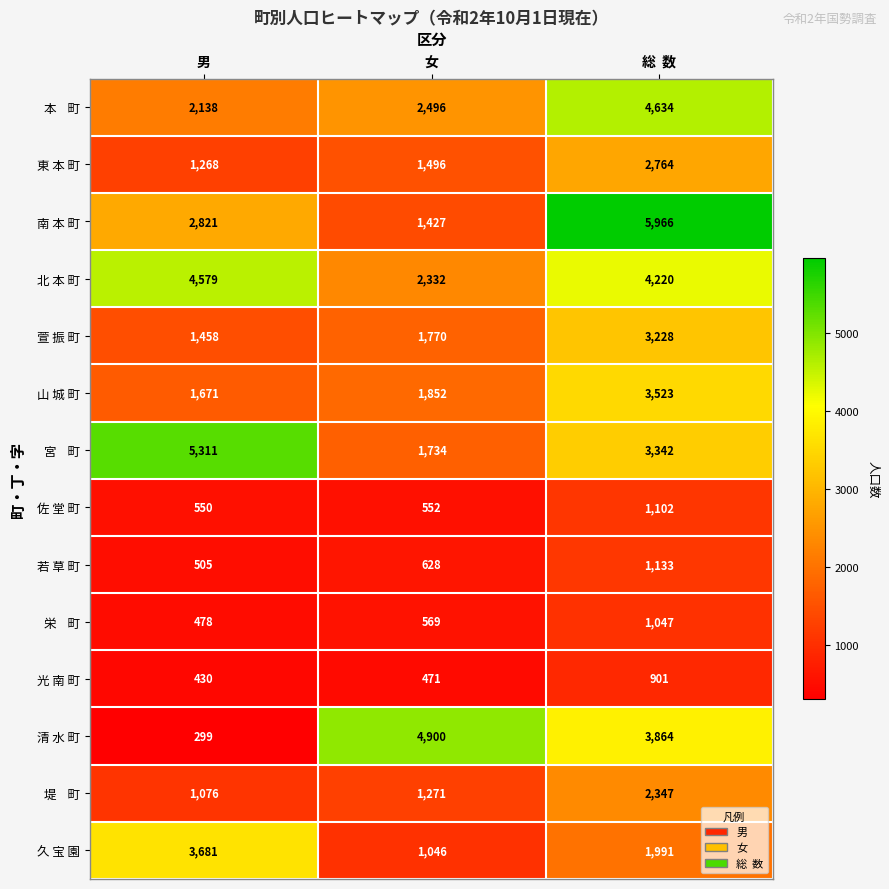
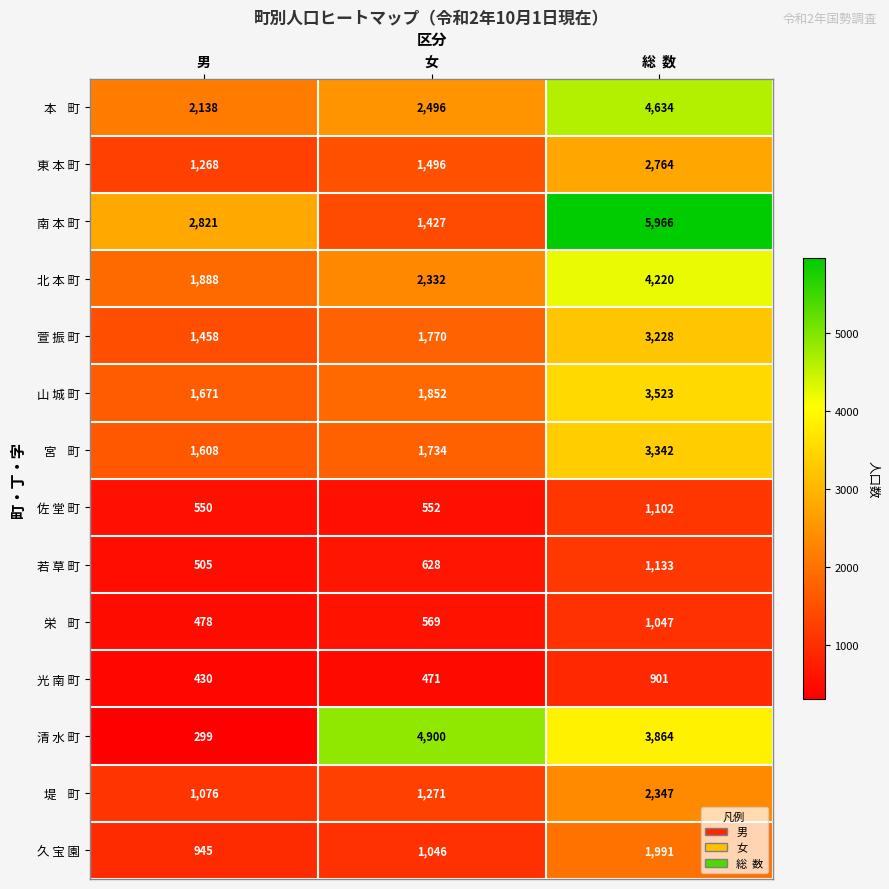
  {
    "本 町": {
      "男": "2,138",
      "女": "2,496",
      "総 数": "4,634"
    },
    "東 本 町": {
      "男": "1,268",
      "女": "1,496",
      "総 数": "2,764"
    },
    "南 本 町": {
      "男": "2,821",
      "女": "1,427",
      "総 数": "5,966"
    },
    "北 本 町": {
-     "男": "4,579",
+     "男": "1,888",
      "女": "2,332",
      "総 数": "4,220"
    },
    "萱 振 町": {
      "男": "1,458",
      "女": "1,770",
      "総 数": "3,228"
    },
    "山 城 町": {
      "男": "1,671",
      "女": "1,852",
      "総 数": "3,523"
    },
    "宮 町": {
-     "男": "5,311",
+     "男": "1,608",
      "女": "1,734",
      "総 数": "3,342"
    },
    "佐 堂 町": {
      "男": "550",
      "女": "552",
      "総 数": "1,102"
    },
    "若 草 町": {
      "男": "505",
      "女": "628",
      "総 数": "1,133"
    },
    "栄 町": {
      "男": "478",
      "女": "569",
      "総 数": "1,047"
    },
    "光 南 町": {
      "男": "430",
      "女": "471",
      "総 数": "901"
    },
    "清 水 町": {
      "男": "299",
      "女": "4,900",
      "総 数": "3,864"
    },
    "堤 町": {
      "男": "1,076",
      "女": "1,271",
      "総 数": "2,347"
    },
    "久 宝 園": {
-     "男": "3,681",
+     "男": "945",
      "女": "1,046",
      "総 数": "1,991"
    }
  }
